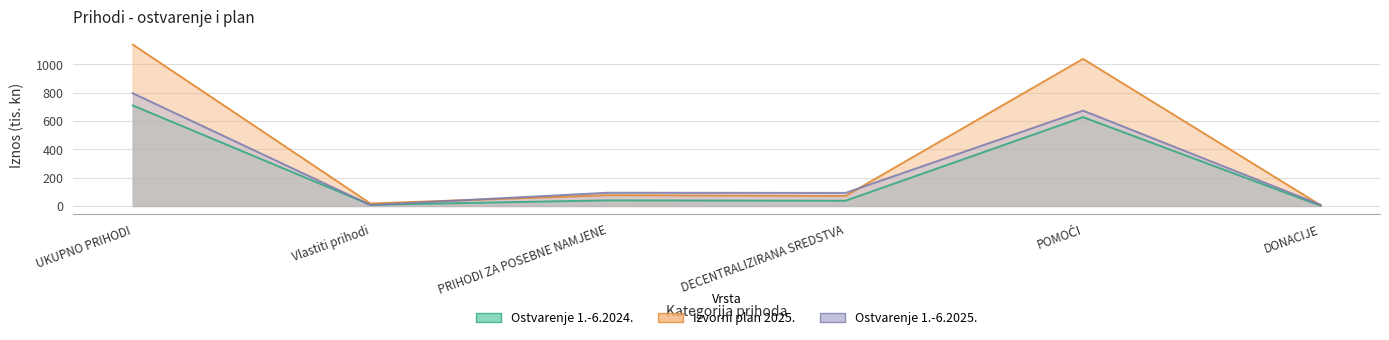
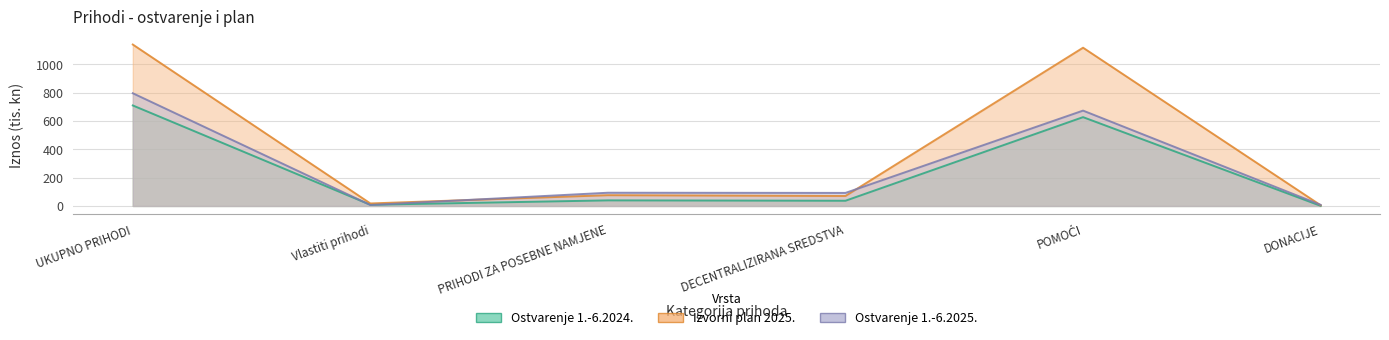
  {
    "Izvorni plan 2025.": {
      "UKUPNO PRIHODI": 1140,
      "DECENTRALIZIRANA SREDSTVA": 70,
-     "POMOĆI": 1040
+     "POMOĆI": 1120
    }
  }
